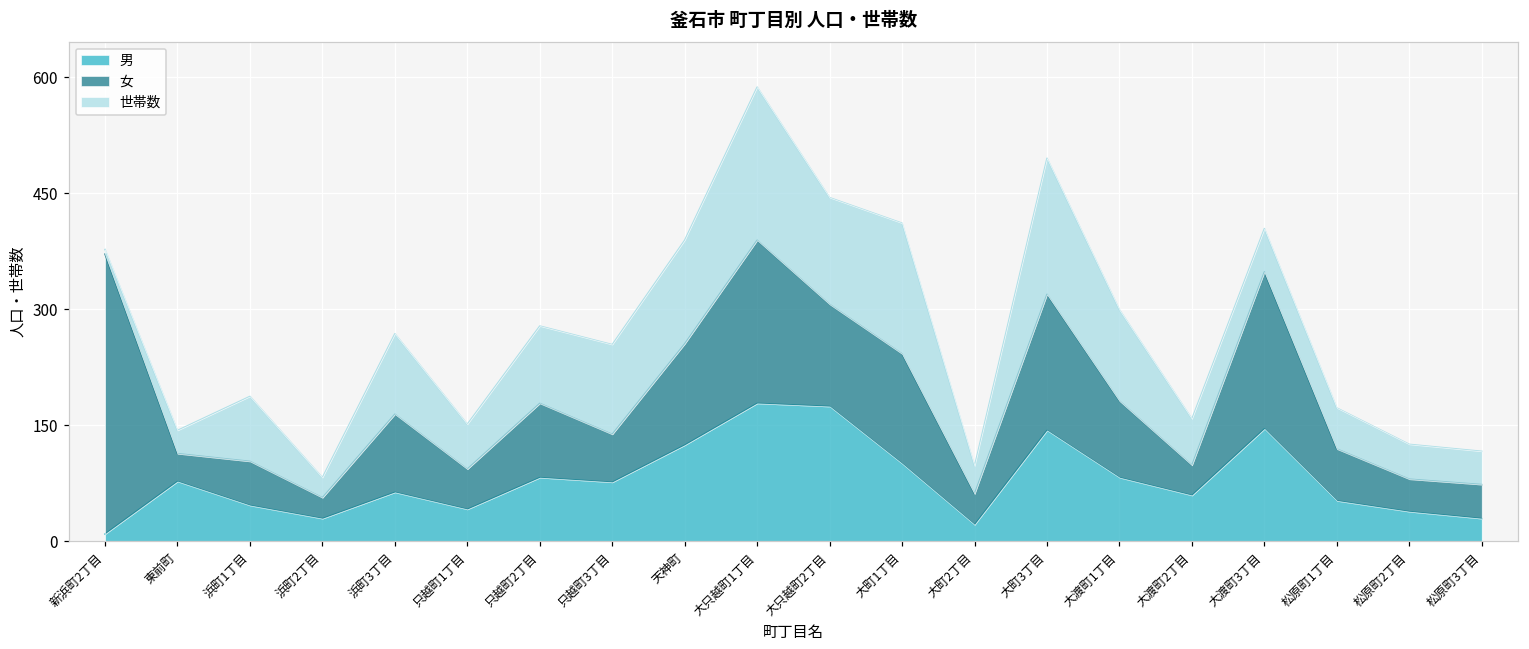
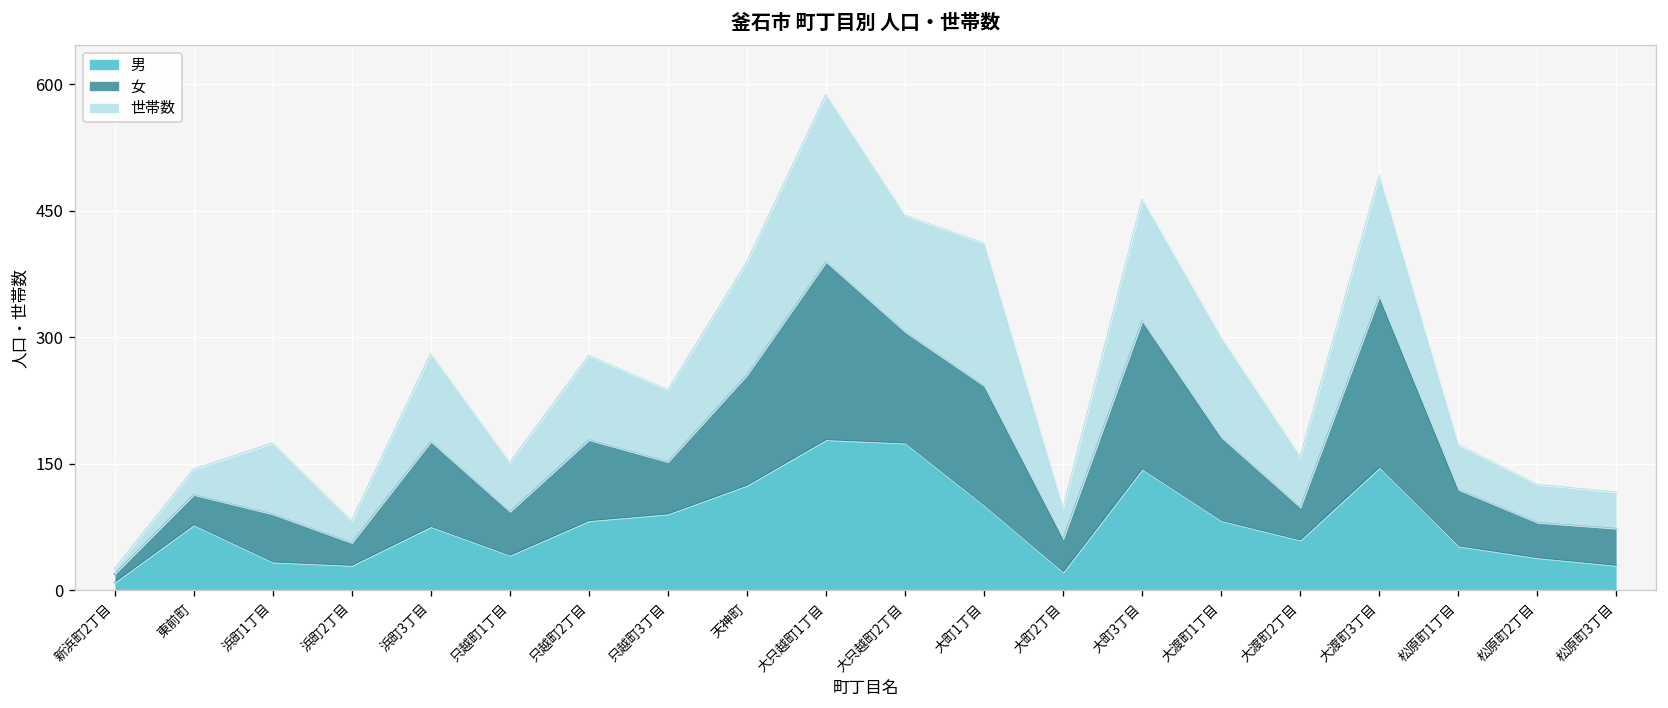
  {
    "男": {
      "新浜町2丁目": 10,
      "東前町": 80,
-     "浜町1丁目": 50,
+     "浜町1丁目": 30,
      "浜町2丁目": 30,
-     "浜町3丁目": 60,
+     "浜町3丁目": 80,
      "只越町1丁目": 40,
      "只越町2丁目": 80,
-     "只越町3丁目": 80,
+     "只越町3丁目": 90,
      "天神町": 120,
      "大只越町1丁目": 180,
      "大只越町2丁目": 170,
      "大町1丁目": 100,
      "大町2丁目": 20,
      "大町3丁目": 140,
      "大渡町1丁目": 80,
      "大渡町2丁目": 60,
      "大渡町3丁目": 150,
      "松原町1丁目": 50,
      "松原町2丁目": 40,
      "松原町3丁目": 30
    },
    "女": {
-     "新浜町2丁目": 360,
+     "新浜町2丁目": 10,
      "東前町": 40,
      "浜町1丁目": 60,
      "浜町2丁目": 30,
      "浜町3丁目": 100,
      "只越町1丁目": 50,
      "只越町2丁目": 100,
      "只越町3丁目": 60,
      "天神町": 130,
      "大只越町1丁目": 210,
      "大只越町2丁目": 130,
      "大町1丁目": 140,
      "大町2丁目": 40,
      "大町3丁目": 180,
      "大渡町1丁目": 100,
      "大渡町2丁目": 40,
      "大渡町3丁目": 200,
      "松原町1丁目": 70,
      "松原町2丁目": 40,
      "松原町3丁目": 40
    },
    "世帯数": {
      "新浜町2丁目": 10,
      "東前町": 30,
      "浜町1丁目": 80,
      "浜町2丁目": 30,
      "浜町3丁目": 100,
      "只越町1丁目": 60,
      "只越町2丁目": 100,
-     "只越町3丁目": 120,
+     "只越町3丁目": 90,
      "天神町": 130,
      "大只越町1丁目": 200,
      "大只越町2丁目": 140,
      "大町1丁目": 170,
      "大町2丁目": 40,
-     "大町3丁目": 180,
+     "大町3丁目": 140,
      "大渡町1丁目": 120,
      "大渡町2丁目": 60,
-     "大渡町3丁目": 60,
+     "大渡町3丁目": 140,
      "松原町1丁目": 50,
      "松原町2丁目": 50,
      "松原町3丁目": 40
    }
  }
